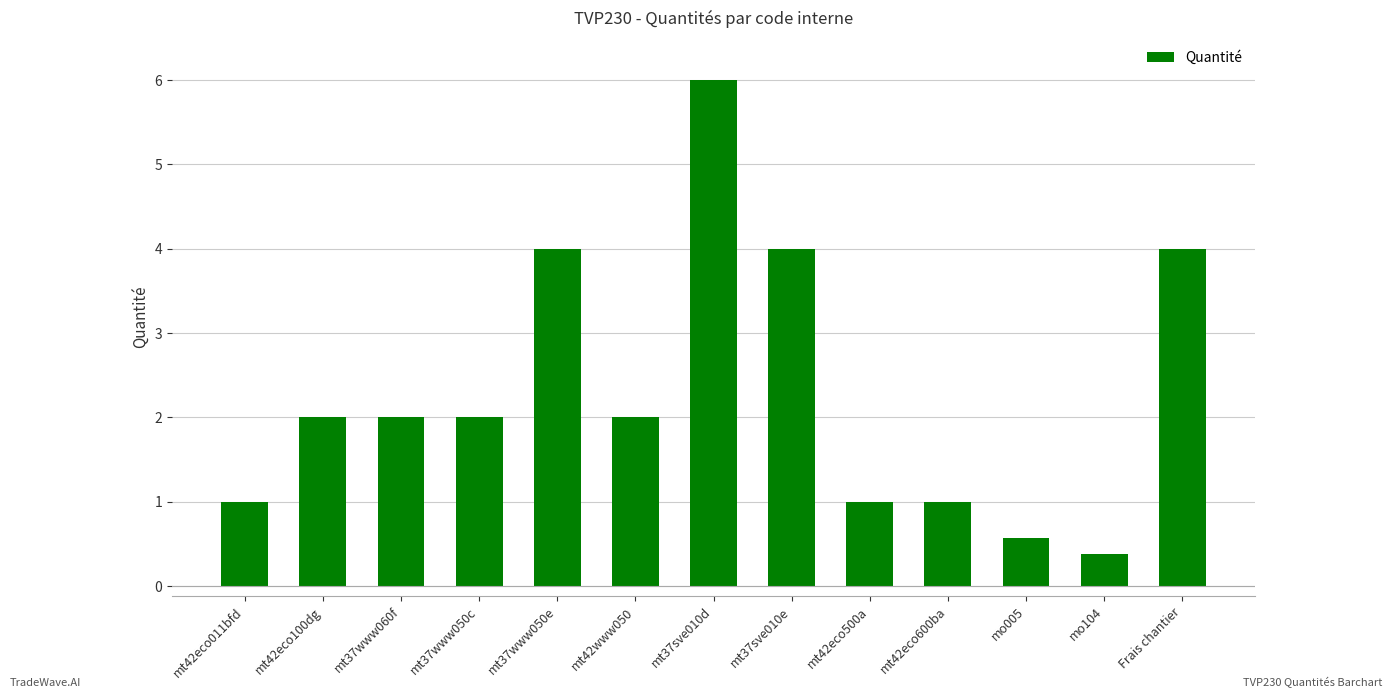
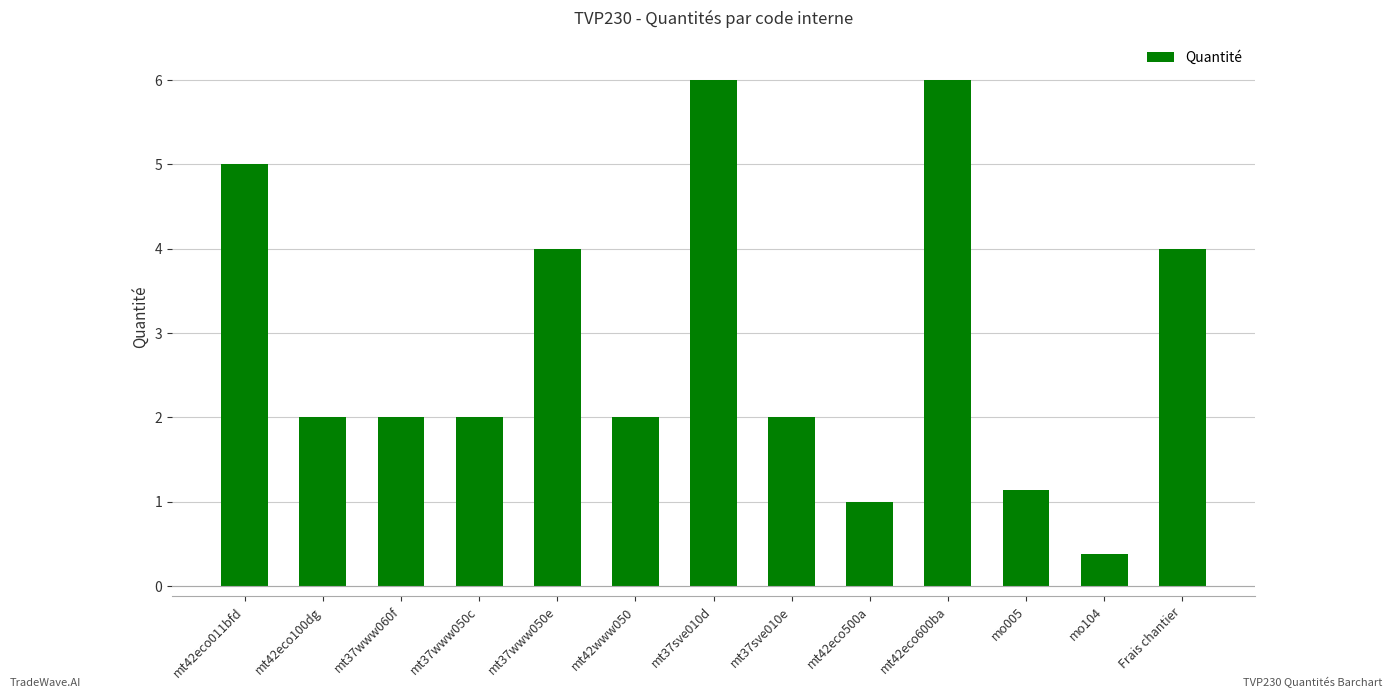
  {
-   "mt42eco011bfd": 1,
+   "mt42eco011bfd": 5,
    "mt42eco100dg": 2.0,
    "mt37www060f": 2.0,
    "mt37www050c": 2.0,
    "mt37www050e": 4.0,
    "mt42www050": 2.0,
    "mt37sve010d": 6.0,
-   "mt37sve010e": 4,
+   "mt37sve010e": 2,
    "mt42eco500a": 1.0,
-   "mt42eco600ba": 1,
-   "mo005": 0.6,
+   "mt42eco600ba": 6,
+   "mo005": 1.1,
    "mo104": 0.4,
    "Frais chantier": 4.0
  }
